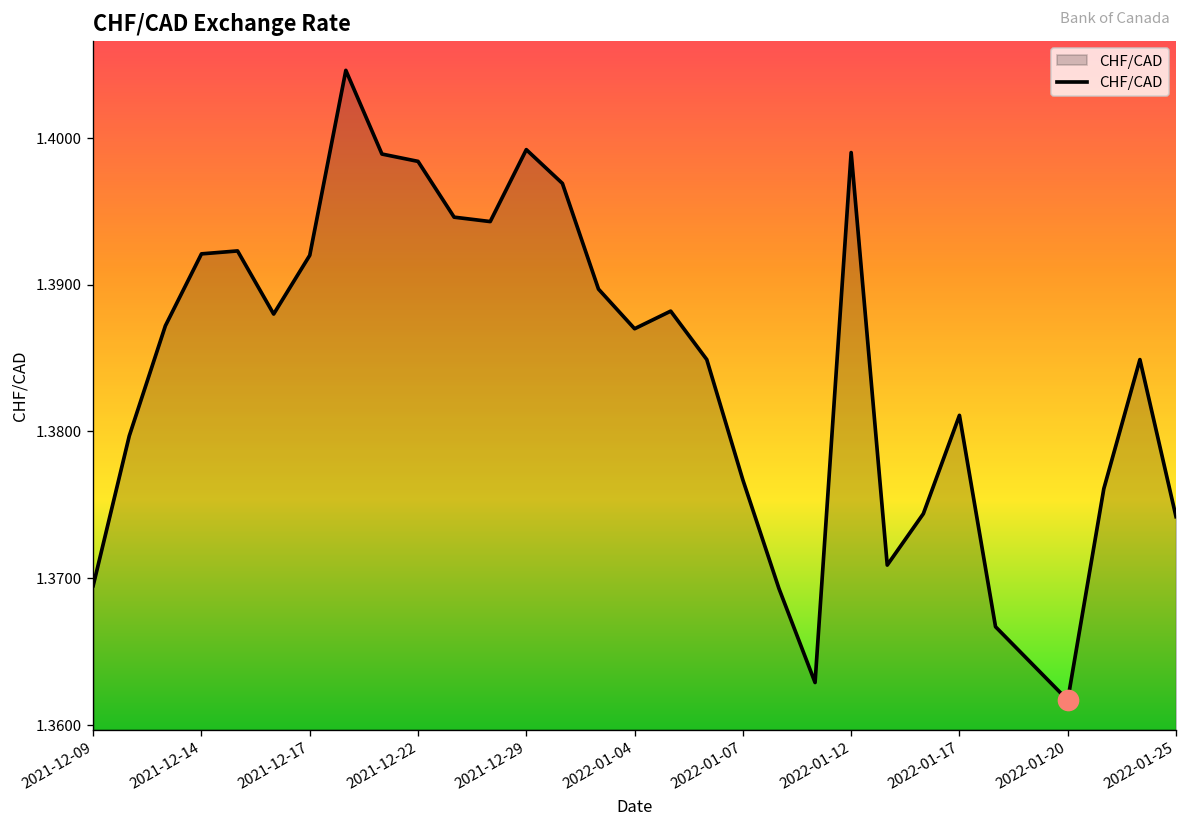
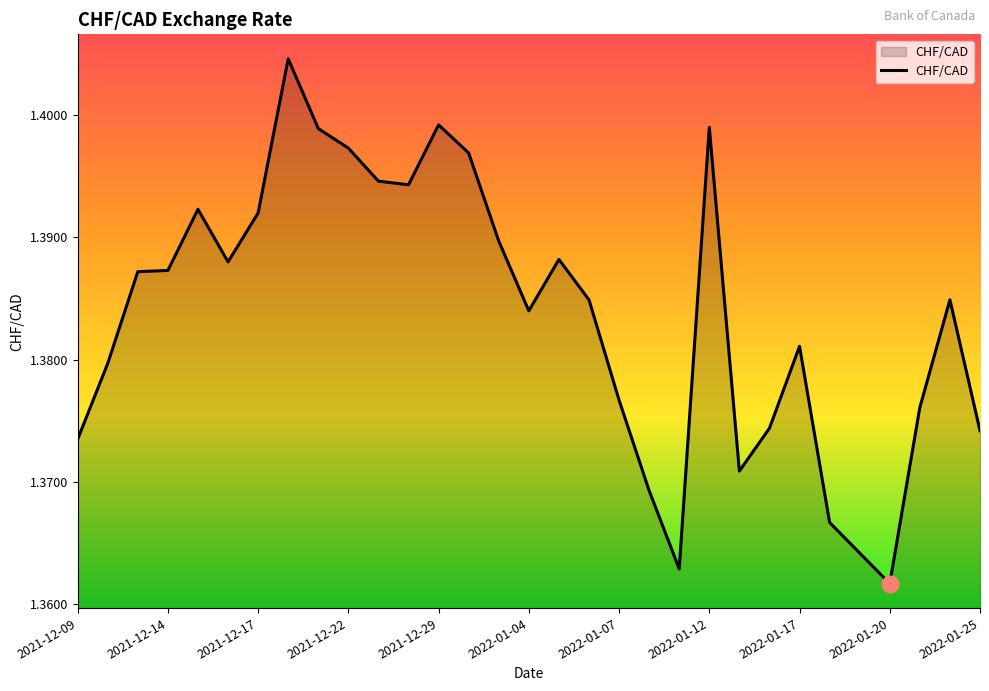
  {
    "CHF/CAD": {
-     "2021-12-09": 1.3695,
-     "2021-12-14": 1.3921,
+     "2021-12-09": 1.3735,
+     "2021-12-14": 1.3873,
      "2021-12-17": 1.3920,
-     "2021-12-22": 1.3984,
+     "2021-12-22": 1.3973,
      "2021-12-29": 1.3992,
-     "2022-01-04": 1.387,
+     "2022-01-04": 1.384,
      "2022-01-07": 1.3767,
      "2022-01-12": 1.3990,
      "2022-01-17": 1.3811,
      "2022-01-25": 1.3742
    }
  }
